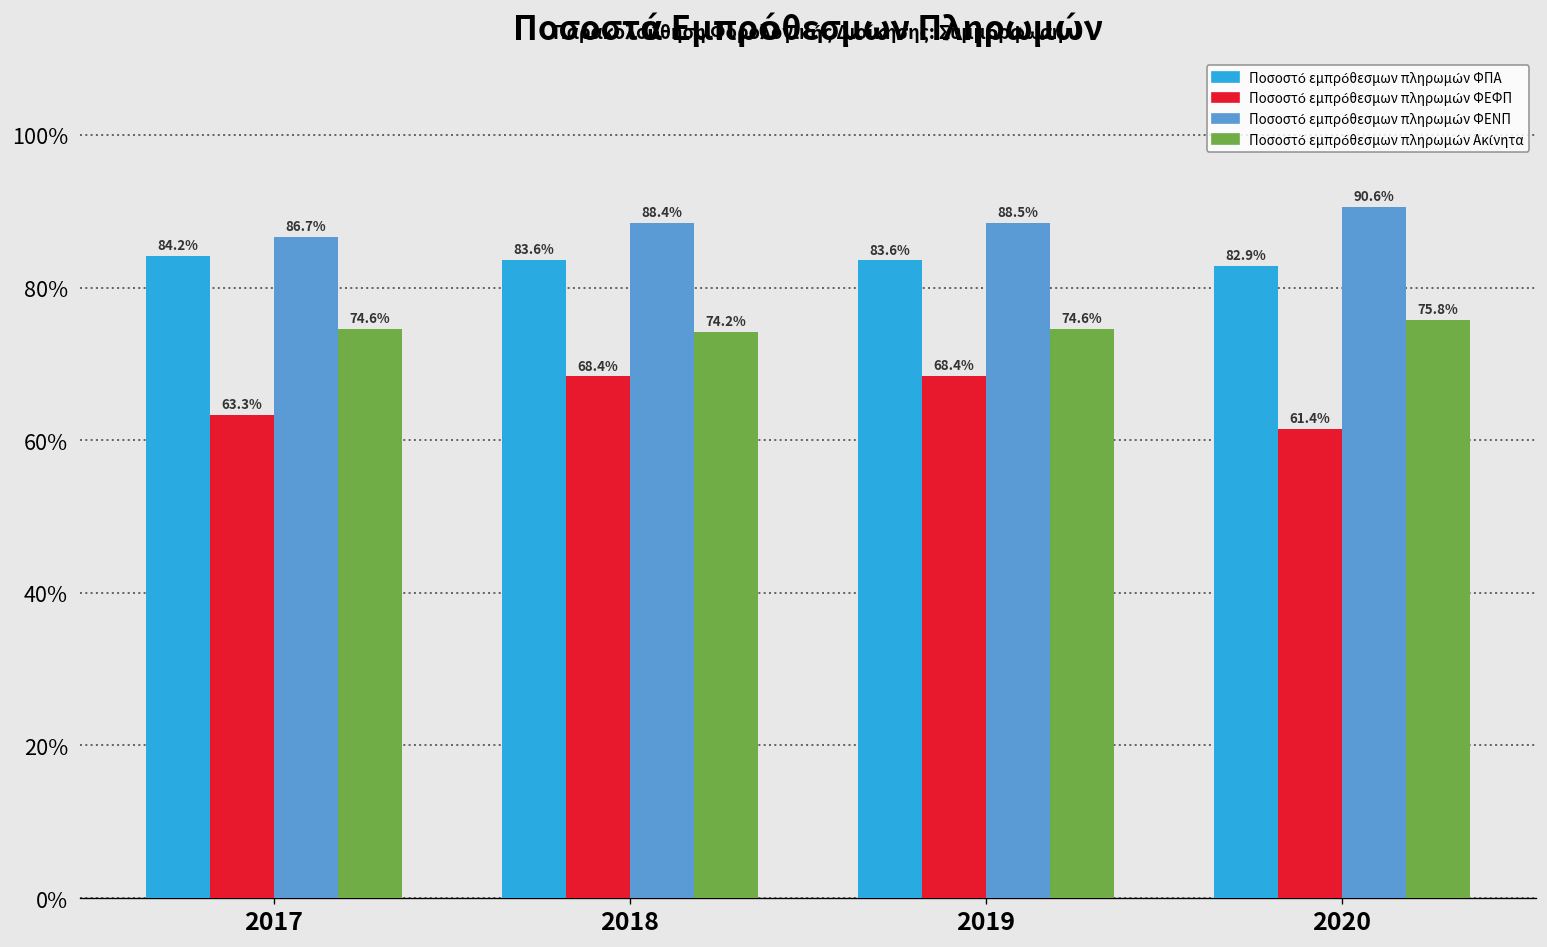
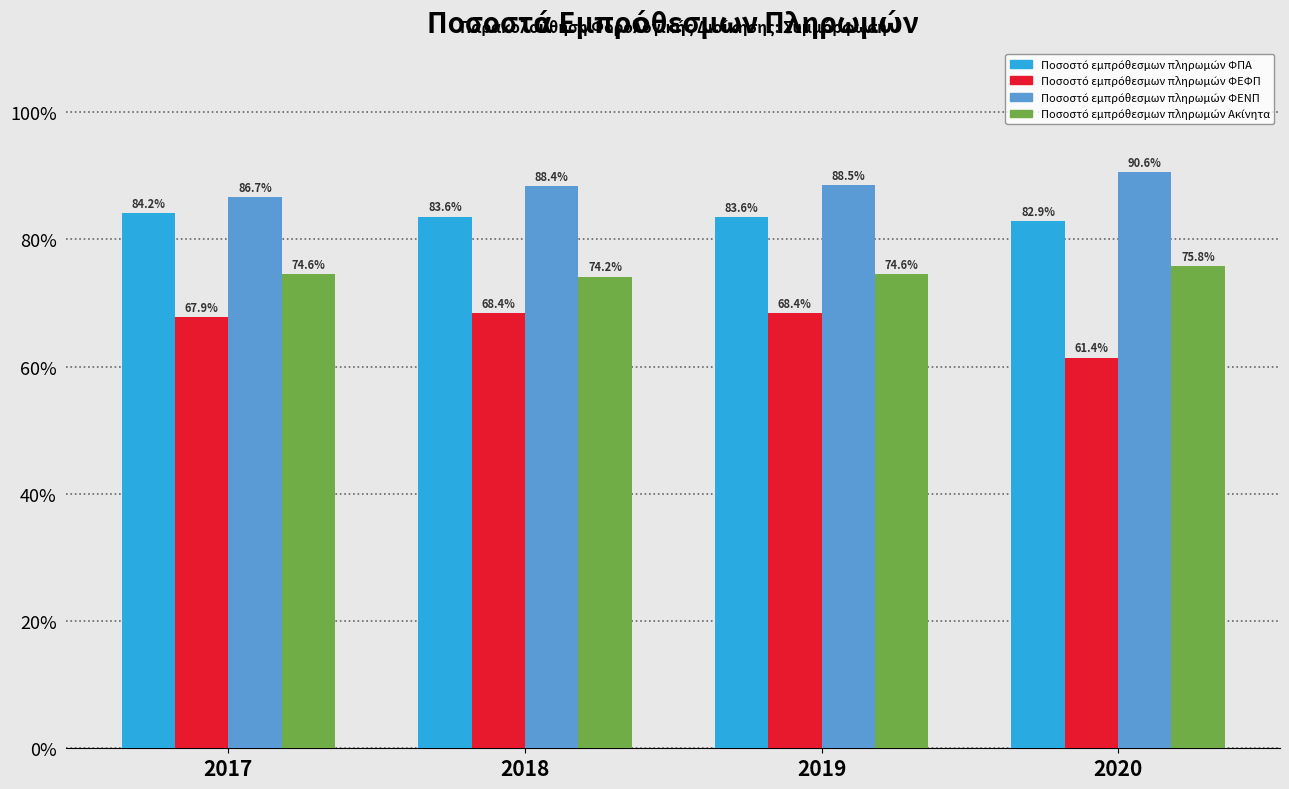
  {
    "Ποσοστό εμπρόθεσμων πληρωμών ΦΕΦΠ": {
-     "2017": "63.3%",
+     "2017": "67.9%",
      "2018": "68.4%",
      "2019": "68.4%",
      "2020": "61.4%"
    },
    "Ποσοστό εμπρόθεσμων πληρωμών Ακίνητα": {
      "2017": "74.6%",
      "2018": "74.2%",
      "2019": "74.6%",
      "2020": "75.8%"
    }
  }
